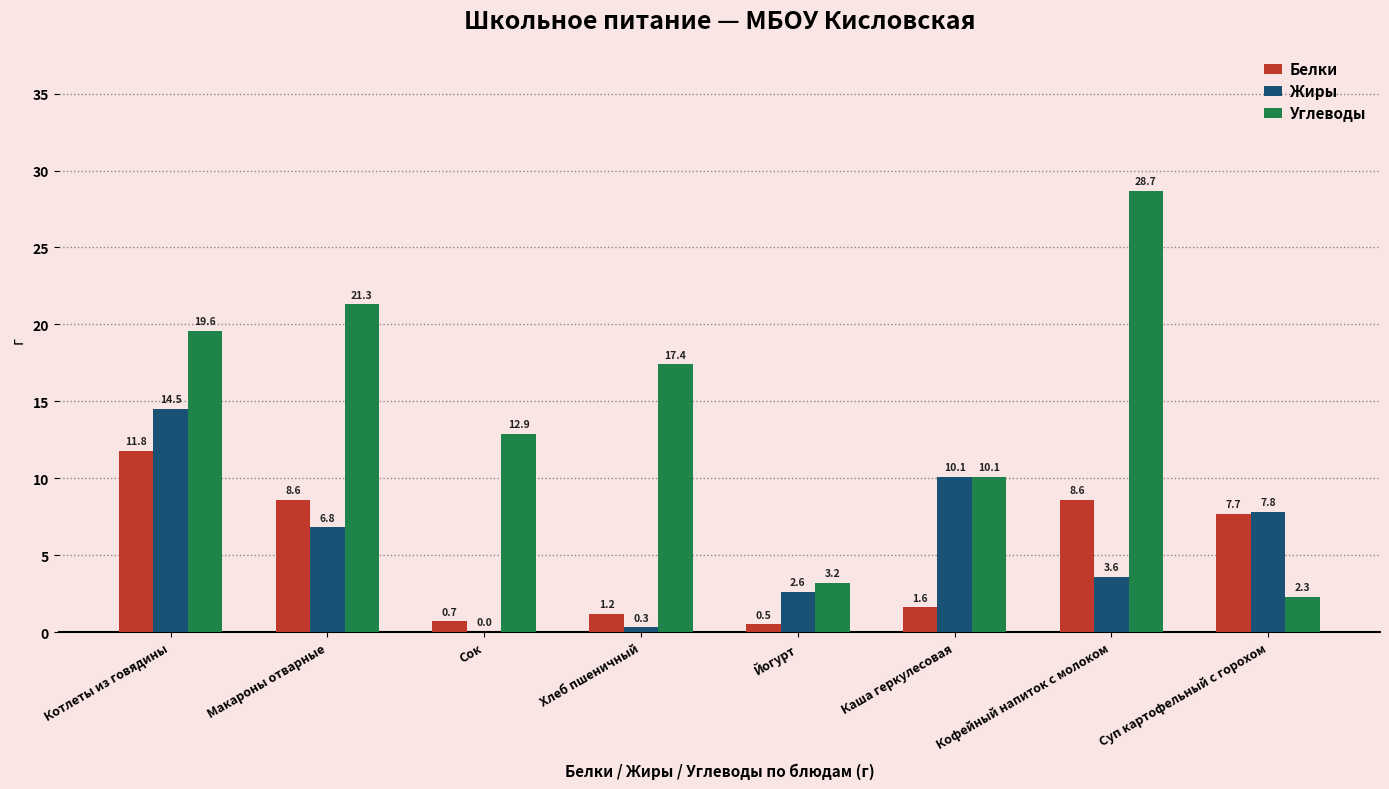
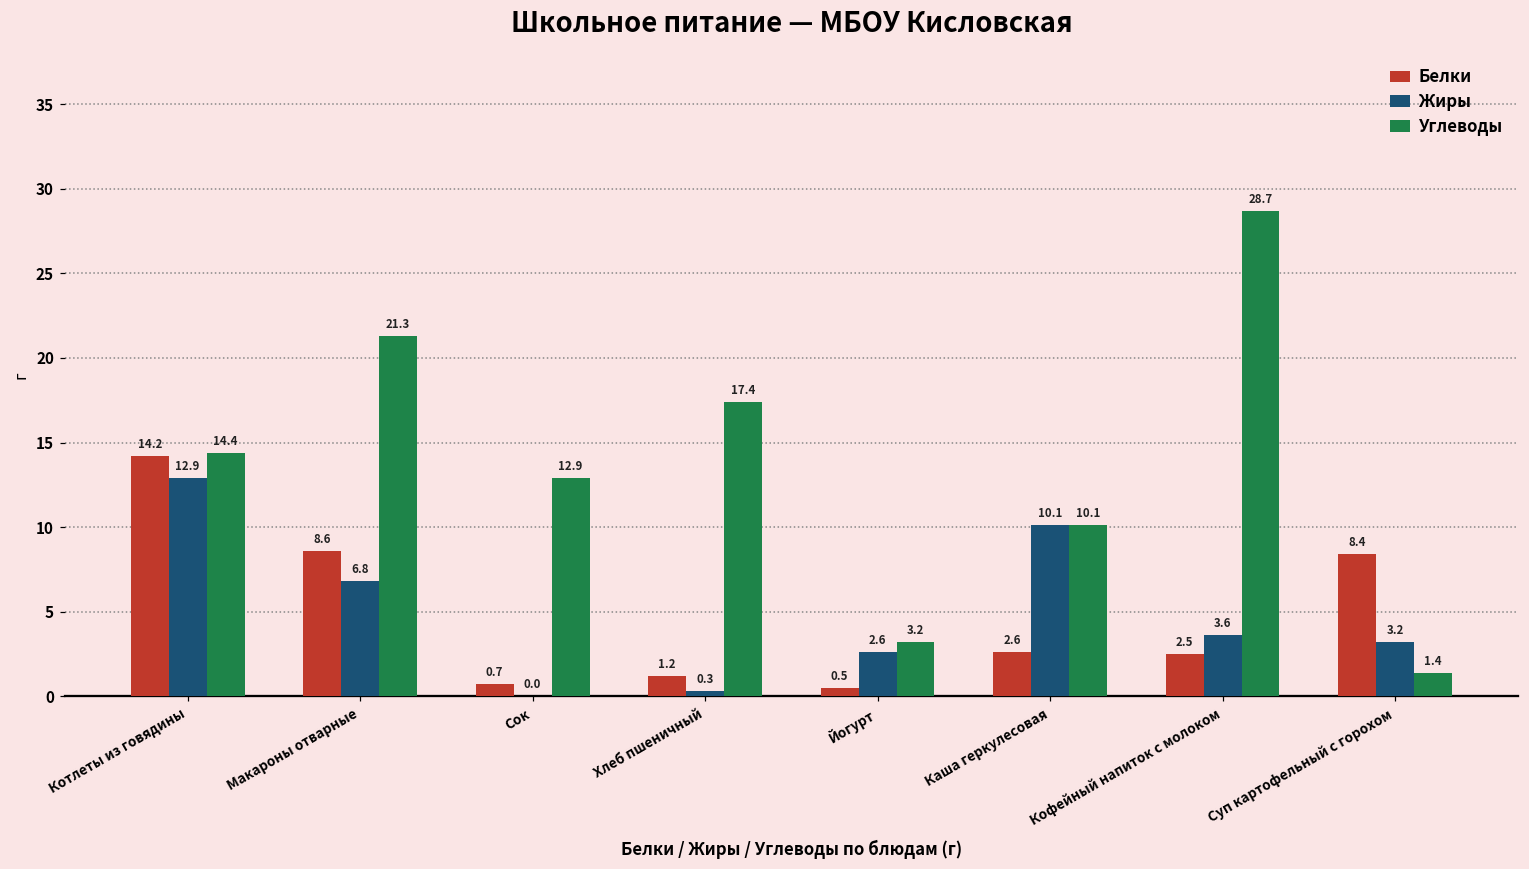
  {
    "Белки": {
-     "Котлеты из говядины": 11.8,
+     "Котлеты из говядины": 14.2,
      "Макароны отварные": 8.6,
      "Сок": 0.7,
      "Хлеб пшеничный": 1.2,
      "Йогурт": 0.5,
-     "Каша геркулесовая": 1.6,
-     "Кофейный напиток с молоком": 8.6,
-     "Суп картофельный с горохом": 7.7
+     "Каша геркулесовая": 2.6,
+     "Кофейный напиток с молоком": 2.5,
+     "Суп картофельный с горохом": 8.4
    },
    "Жиры": {
-     "Котлеты из говядины": 14.5,
+     "Котлеты из говядины": 12.9,
      "Макароны отварные": 6.8,
      "Сок": 0.0,
      "Хлеб пшеничный": 0.3,
      "Йогурт": 2.6,
      "Каша геркулесовая": 10.1,
      "Кофейный напиток с молоком": 3.6,
-     "Суп картофельный с горохом": 7.8
+     "Суп картофельный с горохом": 3.2
    },
    "Углеводы": {
-     "Котлеты из говядины": 19.6,
+     "Котлеты из говядины": 14.4,
      "Макароны отварные": 21.3,
      "Сок": 12.9,
      "Хлеб пшеничный": 17.4,
      "Йогурт": 3.2,
      "Каша геркулесовая": 10.1,
      "Кофейный напиток с молоком": 28.7,
-     "Суп картофельный с горохом": 2.3
+     "Суп картофельный с горохом": 1.4
    }
  }
